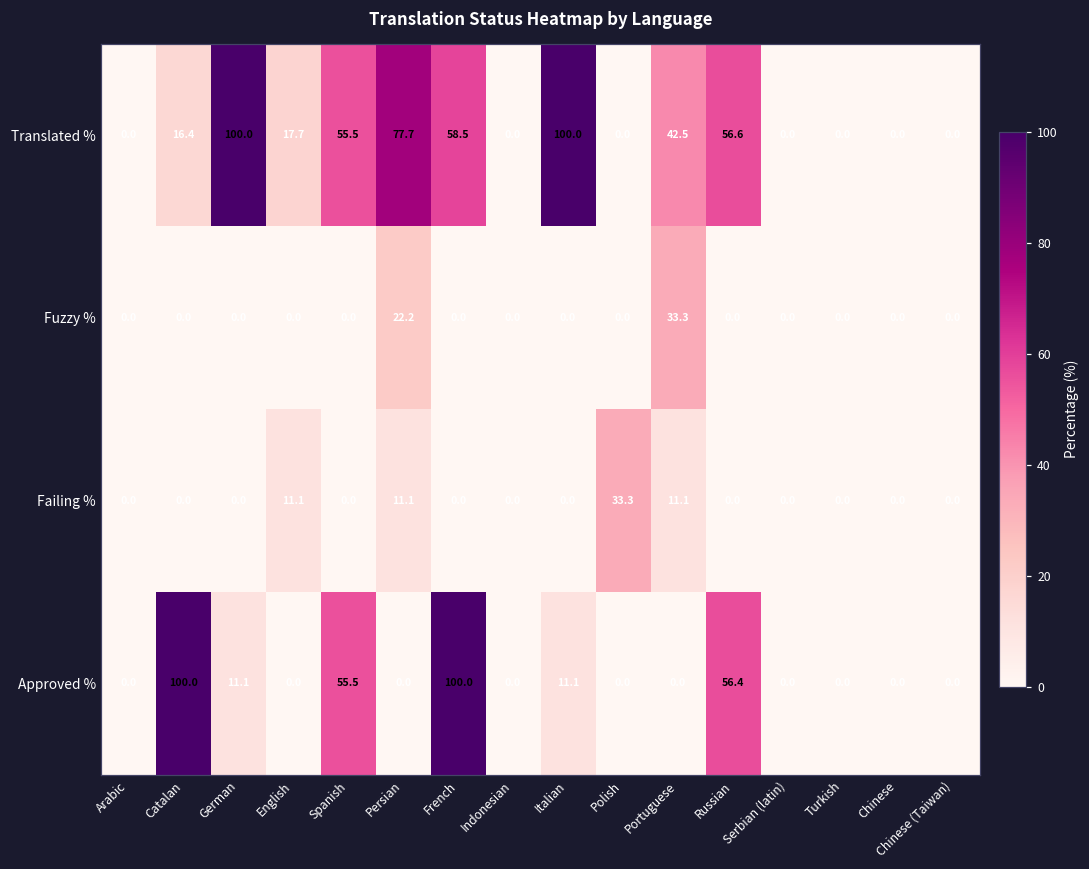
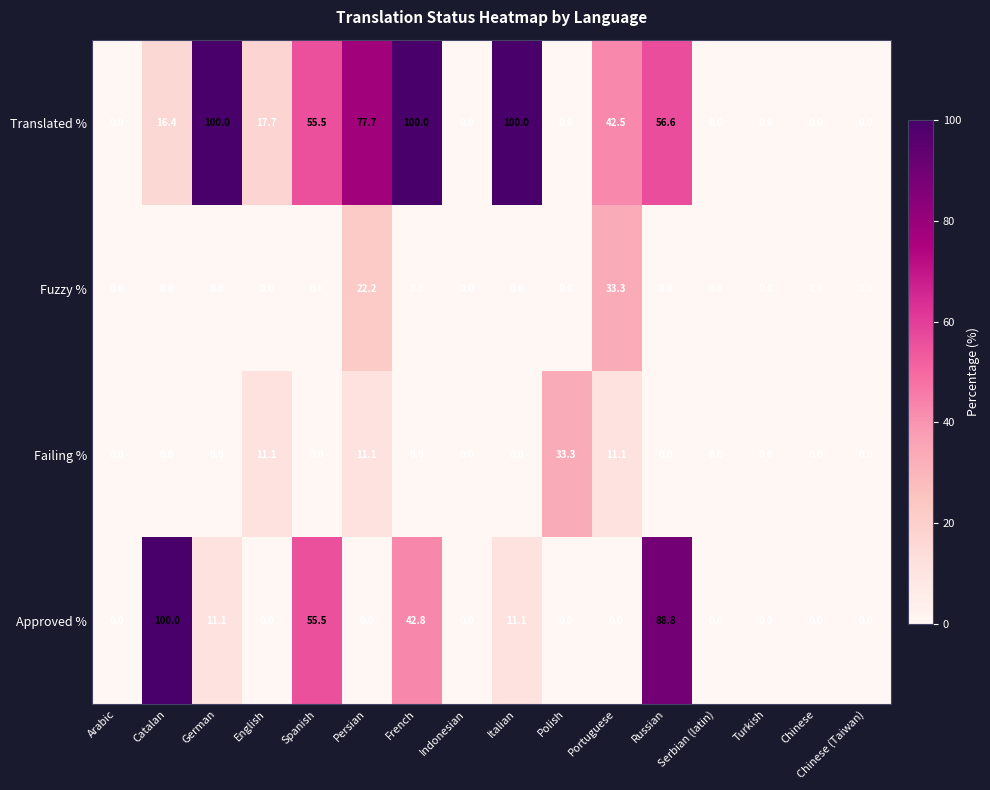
  {
    "Translated %": {
      "German": 100.0,
      "Spanish": 55.5,
      "Persian": 77.7,
-     "French": 58.5,
+     "French": 100.0,
      "Italian": 100.0,
      "Portuguese": 42.5,
      "Russian": 56.6
    },
    "Fuzzy %": {
      "Persian": 22.2,
      "Portuguese": 33.3
    },
    "Failing %": {
      "Polish": 33.3
    },
    "Approved %": {
      "Catalan": 100.0,
      "Spanish": 55.5,
-     "French": 100.0,
-     "Russian": 56.4
+     "French": 42.8,
+     "Russian": 88.8
    }
  }
